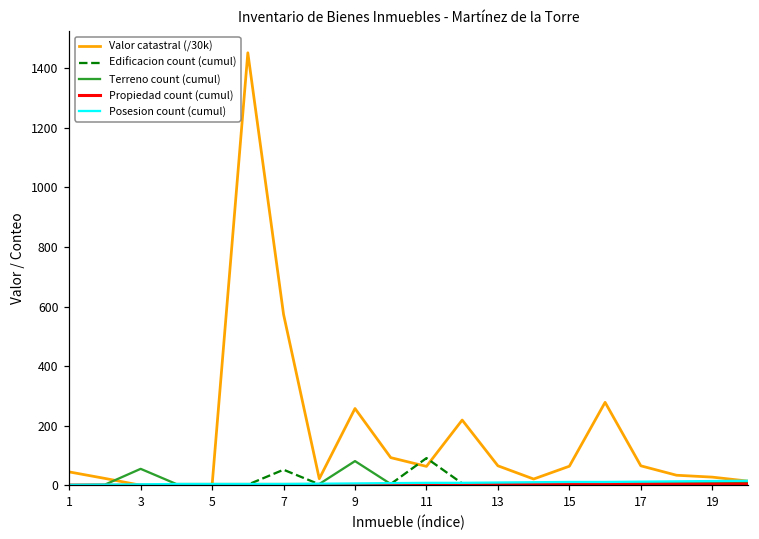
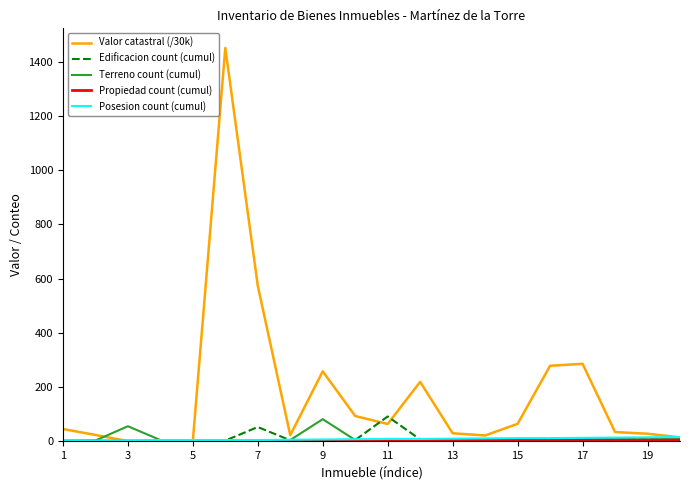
  {
    "Valor catastral (/30k)": {
      "1": 40,
      "7": 570,
      "9": 260,
      "11": 60,
-     "13": 70,
+     "13": 30,
      "15": 60,
-     "17": 70,
+     "17": 290,
      "19": 30
    },
    "Edificacion count (cumul)": {
      "7": 50,
      "11": 90
    },
    "Terreno count (cumul)": {
      "3": 60,
      "9": 80
    }
  }
